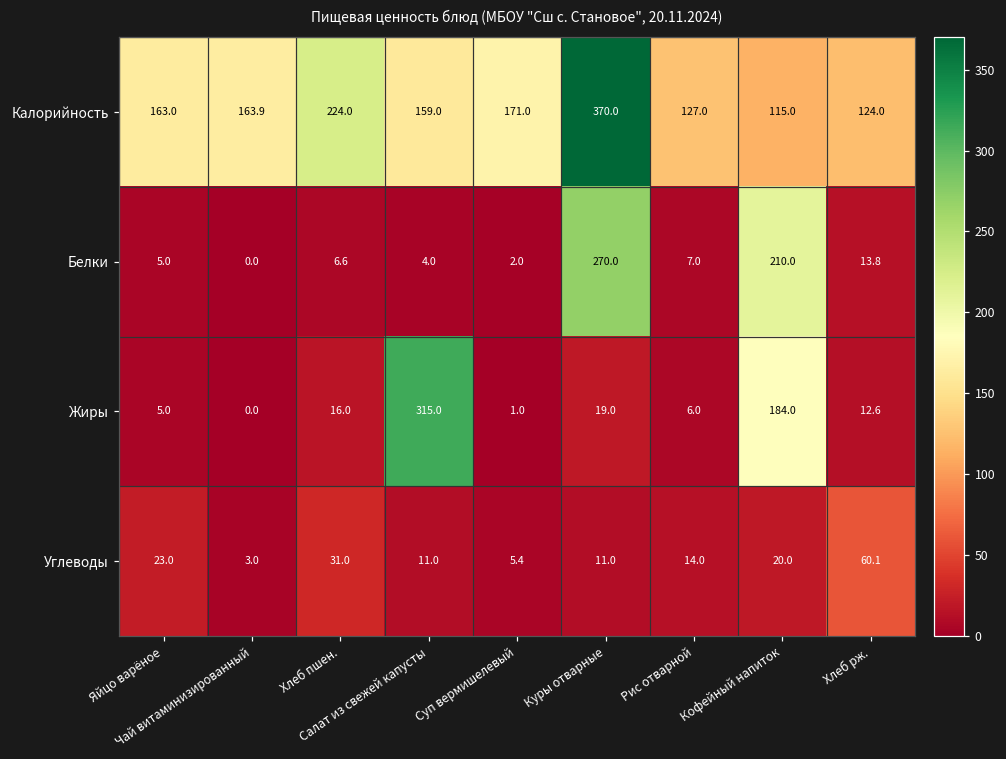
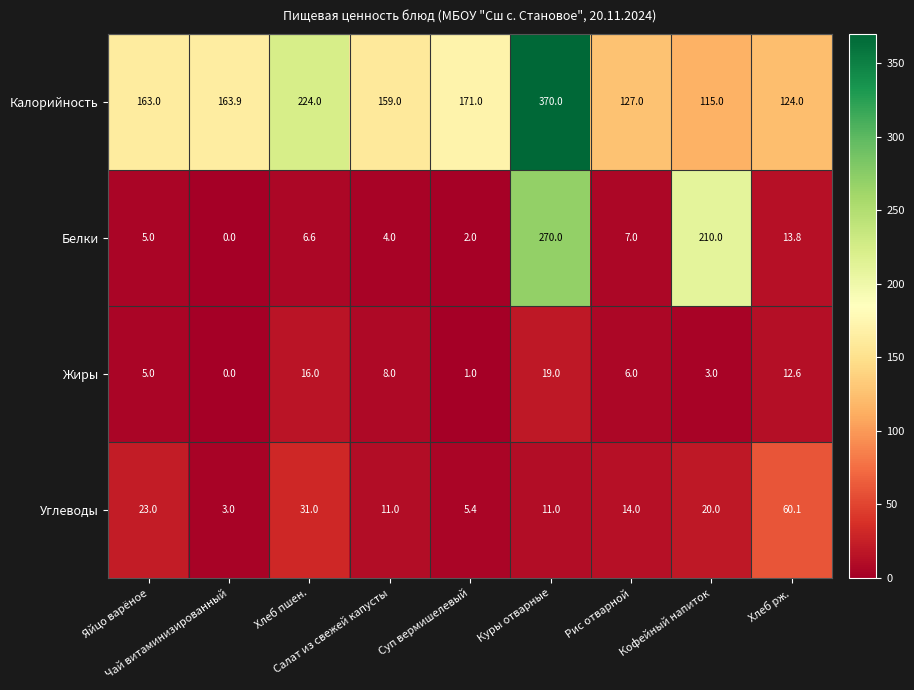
  {
    "Калорийность": {
      "Яйцо варёное": 163.0,
      "Чай витаминизированный": 163.9,
      "Хлеб пшен.": 224.0,
      "Салат из свежей капусты": 159.0,
      "Суп вермишелевый": 171.0,
      "Куры отварные": 370.0,
      "Рис отварной": 127.0,
      "Кофейный напиток": 115.0,
      "Хлеб рж.": 124.0
    },
    "Белки": {
      "Яйцо варёное": 5.0,
      "Чай витаминизированный": 0.0,
      "Хлеб пшен.": 6.6,
      "Салат из свежей капусты": 4.0,
      "Суп вермишелевый": 2.0,
      "Куры отварные": 270.0,
      "Рис отварной": 7.0,
      "Кофейный напиток": 210.0,
      "Хлеб рж.": 13.8
    },
    "Жиры": {
      "Яйцо варёное": 5.0,
      "Чай витаминизированный": 0.0,
      "Хлеб пшен.": 16.0,
-     "Салат из свежей капусты": 315.0,
+     "Салат из свежей капусты": 8.0,
      "Суп вермишелевый": 1.0,
      "Куры отварные": 19.0,
      "Рис отварной": 6.0,
-     "Кофейный напиток": 184.0,
+     "Кофейный напиток": 3.0,
      "Хлеб рж.": 12.6
    },
    "Углеводы": {
      "Яйцо варёное": 23.0,
      "Чай витаминизированный": 3.0,
      "Хлеб пшен.": 31.0,
      "Салат из свежей капусты": 11.0,
      "Суп вермишелевый": 5.4,
      "Куры отварные": 11.0,
      "Рис отварной": 14.0,
      "Кофейный напиток": 20.0,
      "Хлеб рж.": 60.1
    }
  }
